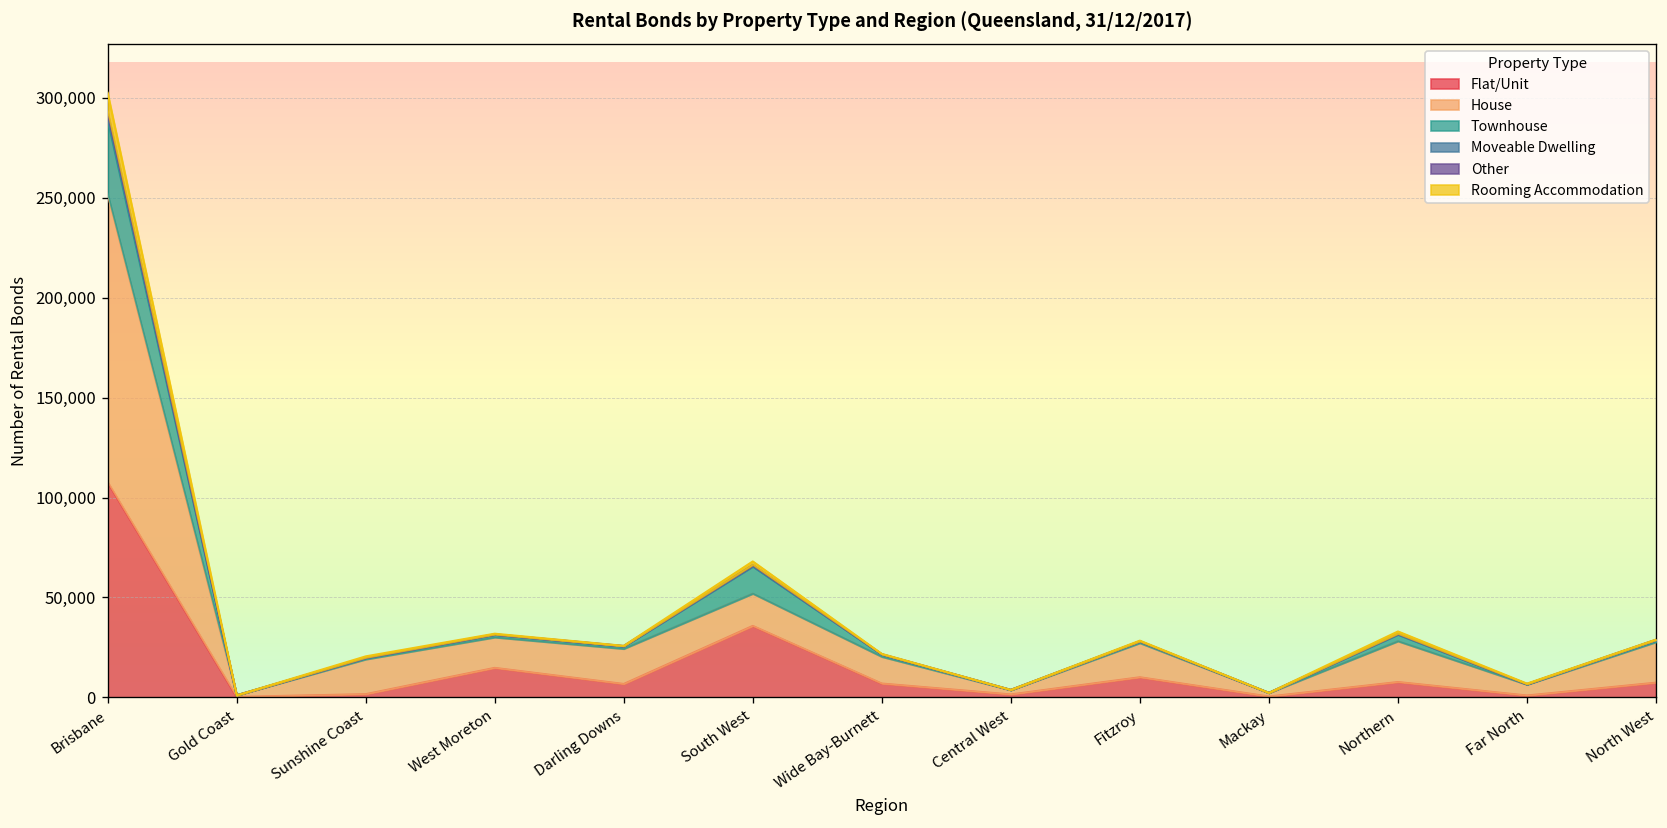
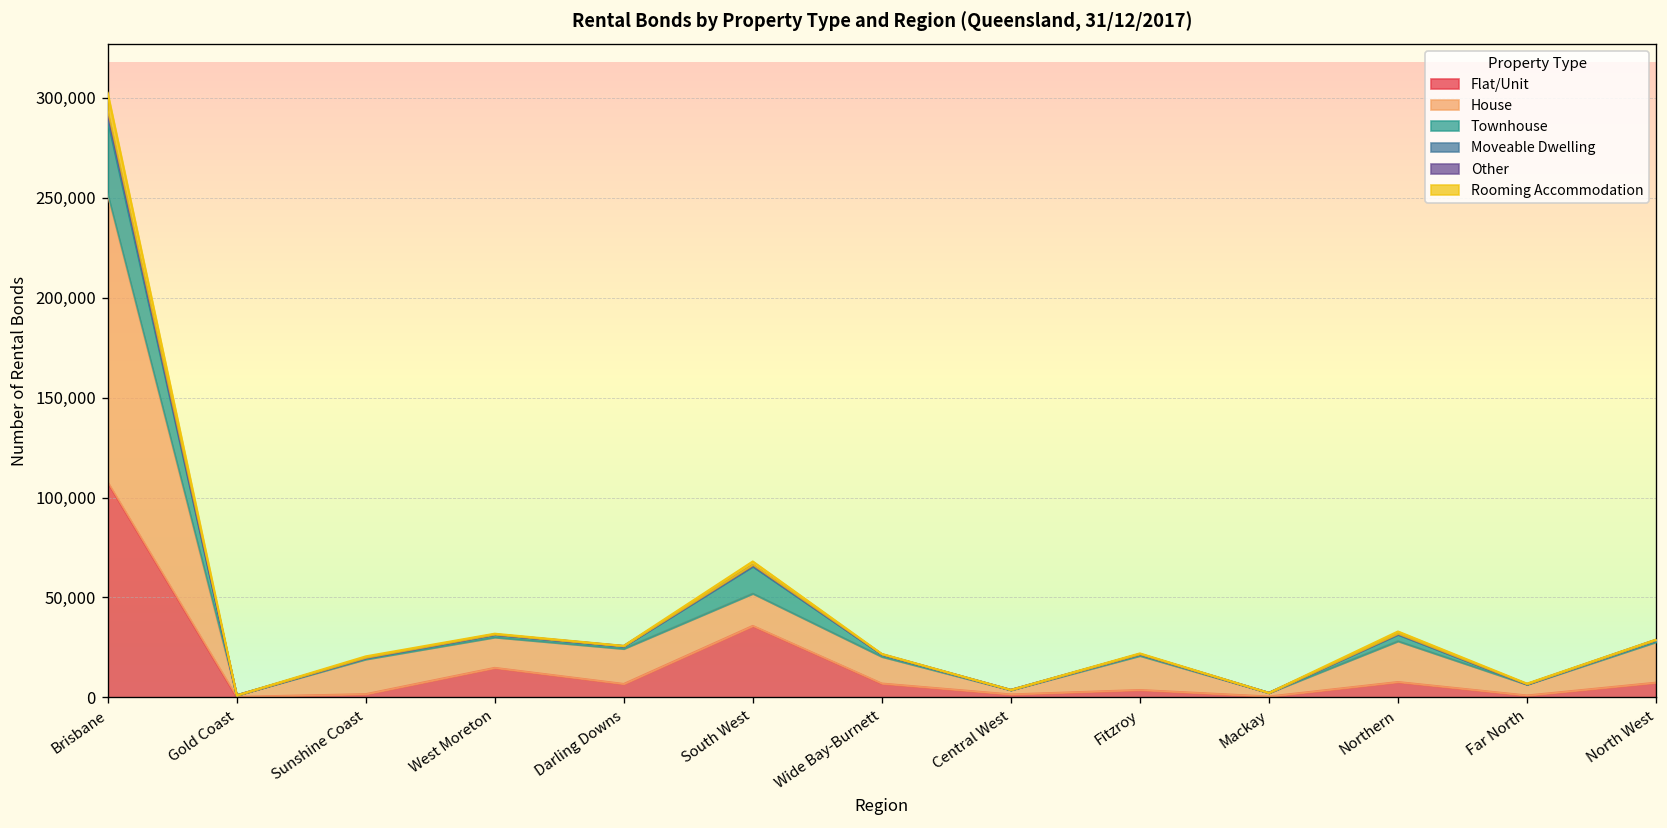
  {
    "Flat/Unit": {
      "Brisbane": "108,000",
      "Sunshine Coast": "2,000",
      "West Moreton": "15,000",
      "Darling Downs": "7,000",
      "South West": "36,000",
      "Wide Bay-Burnett": "7,000",
      "Central West": "2,000",
-     "Fitzroy": "10,000",
+     "Fitzroy": "4,000",
      "Mackay": "0",
      "Northern": "8,000",
      "Far North": "1,000",
      "North West": "7,000"
    },
    "House": {
      "Brisbane": "144,000",
      "South West": "16,000",
      "Northern": "20,000"
    },
    "Rooming Accommodation": {
      "Brisbane": "9,000",
      "South West": "2,000"
    }
  }
